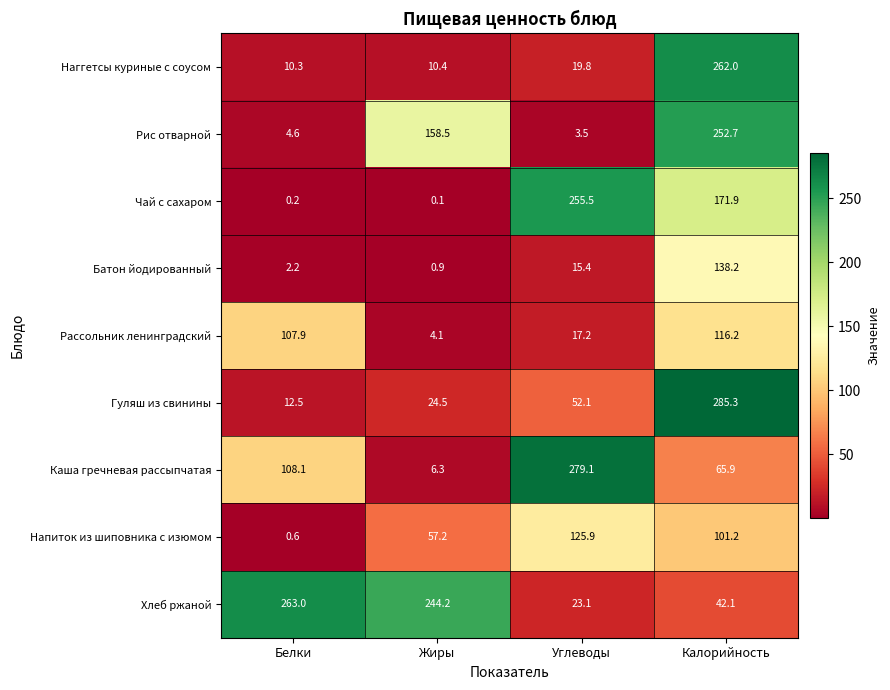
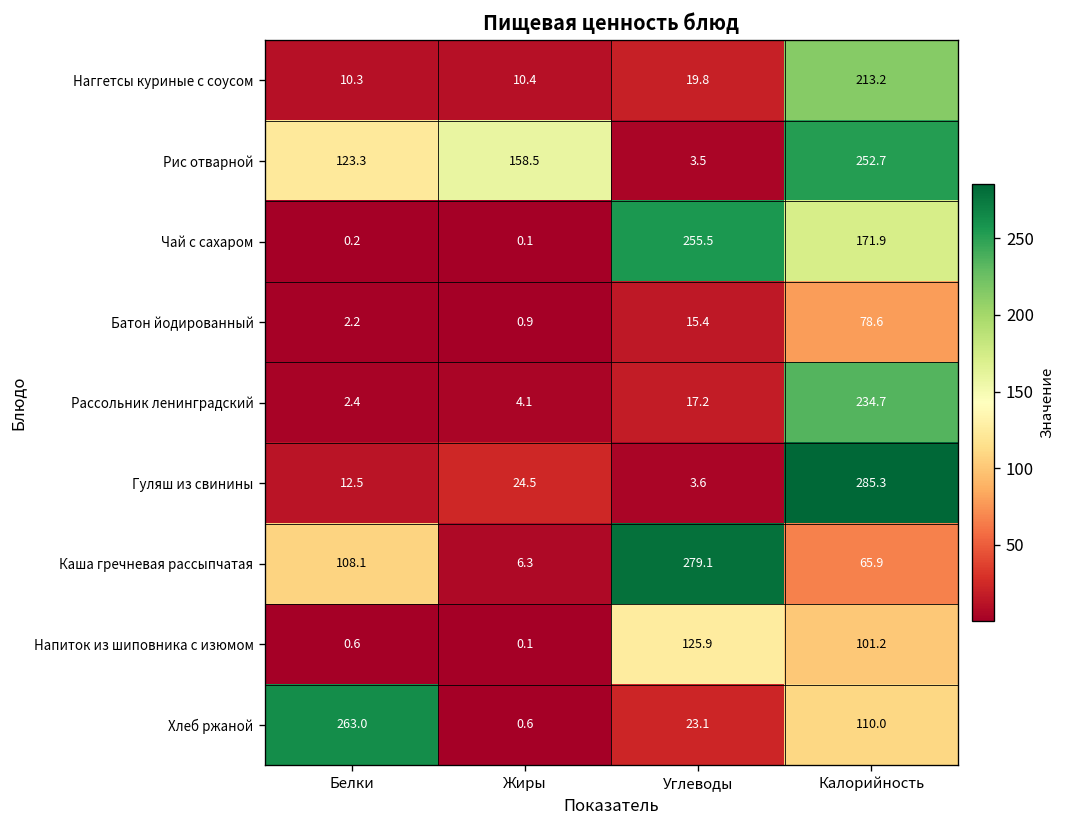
  {
    "Наггетсы куриные с соусом": {
      "Белки": 10.3,
      "Жиры": 10.4,
      "Углеводы": 19.8,
-     "Калорийность": 262.0
+     "Калорийность": 213.2
    },
    "Рис отварной": {
-     "Белки": 4.6,
+     "Белки": 123.3,
      "Жиры": 158.5,
      "Углеводы": 3.5,
      "Калорийность": 252.7
    },
    "Чай с сахаром": {
      "Белки": 0.2,
      "Жиры": 0.1,
      "Углеводы": 255.5,
      "Калорийность": 171.9
    },
    "Батон йодированный": {
      "Белки": 2.2,
      "Жиры": 0.9,
      "Углеводы": 15.4,
-     "Калорийность": 138.2
+     "Калорийность": 78.6
    },
    "Рассольник ленинградский": {
-     "Белки": 107.9,
+     "Белки": 2.4,
      "Жиры": 4.1,
      "Углеводы": 17.2,
-     "Калорийность": 116.2
+     "Калорийность": 234.7
    },
    "Гуляш из свинины": {
      "Белки": 12.5,
      "Жиры": 24.5,
-     "Углеводы": 52.1,
+     "Углеводы": 3.6,
      "Калорийность": 285.3
    },
    "Каша гречневая рассыпчатая": {
      "Белки": 108.1,
      "Жиры": 6.3,
      "Углеводы": 279.1,
      "Калорийность": 65.9
    },
    "Напиток из шиповника с изюмом": {
      "Белки": 0.6,
-     "Жиры": 57.2,
+     "Жиры": 0.1,
      "Углеводы": 125.9,
      "Калорийность": 101.2
    },
    "Хлеб ржаной": {
      "Белки": 263.0,
-     "Жиры": 244.2,
+     "Жиры": 0.6,
      "Углеводы": 23.1,
-     "Калорийность": 42.1
+     "Калорийность": 110.0
    }
  }
